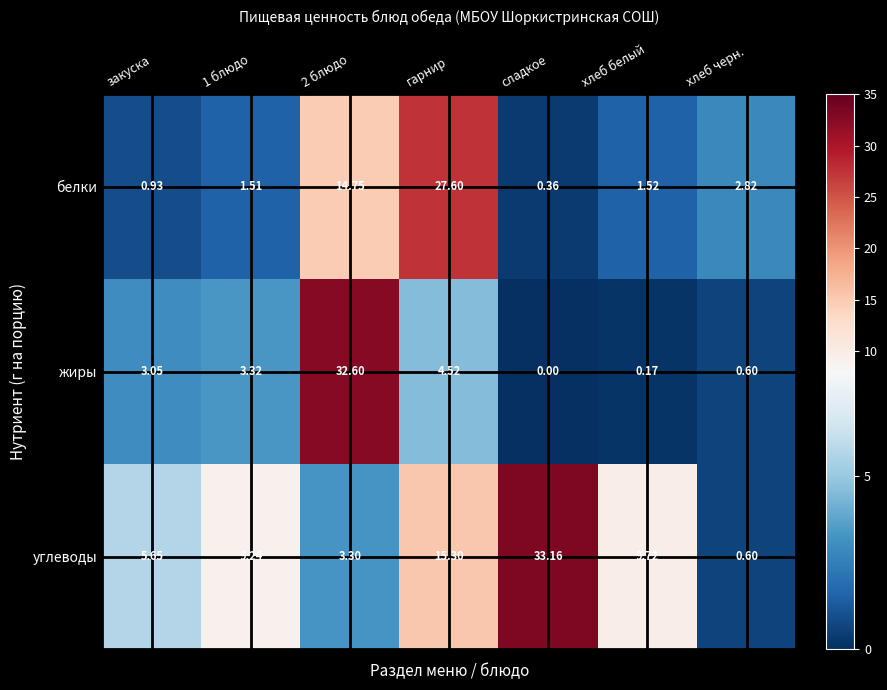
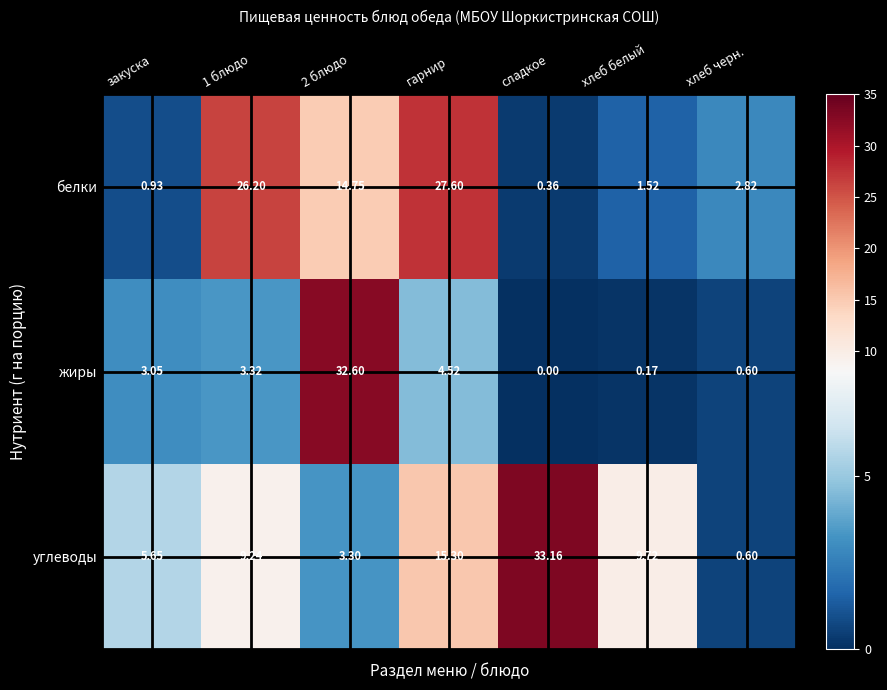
  {
    "белки": {
      "закуска": 0.93,
-     "1 блюдо": 1.51,
+     "1 блюдо": 26.20,
      "2 блюдо": 14.75,
      "гарнир": 27.60,
      "сладкое": 0.36,
      "хлеб белый": 1.52,
      "хлеб черн.": 2.82
    },
    "жиры": {
      "закуска": 3.05,
      "1 блюдо": 3.32,
      "2 блюдо": 32.60,
      "гарнир": 4.52,
      "сладкое": 0.00,
      "хлеб белый": 0.17,
      "хлеб черн.": 0.60
    },
    "углеводы": {
      "закуска": 5.65,
      "2 блюдо": 3.30,
      "гарнир": 15.30,
      "сладкое": 33.16,
      "хлеб черн.": 0.60
    }
  }
